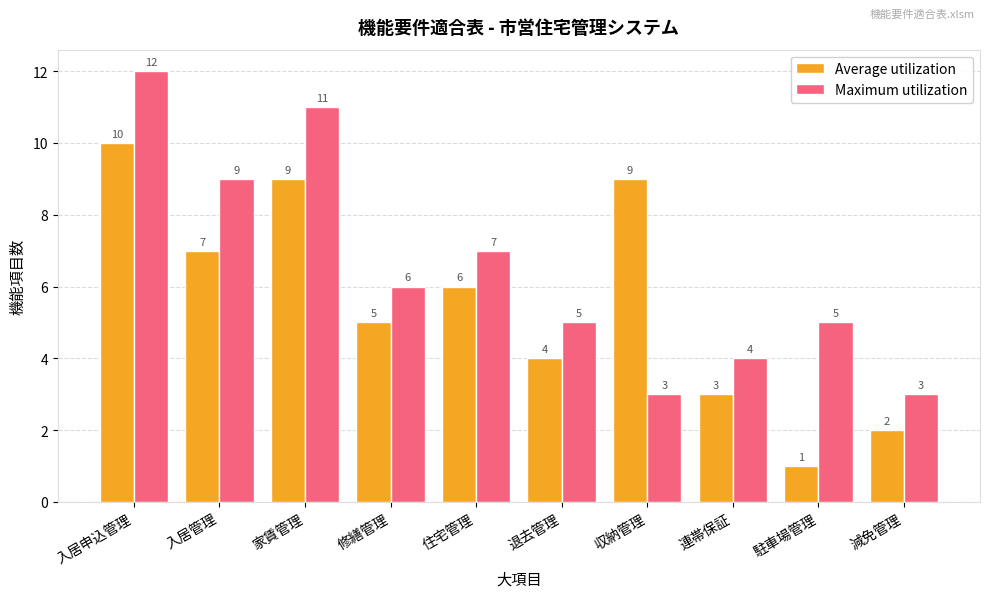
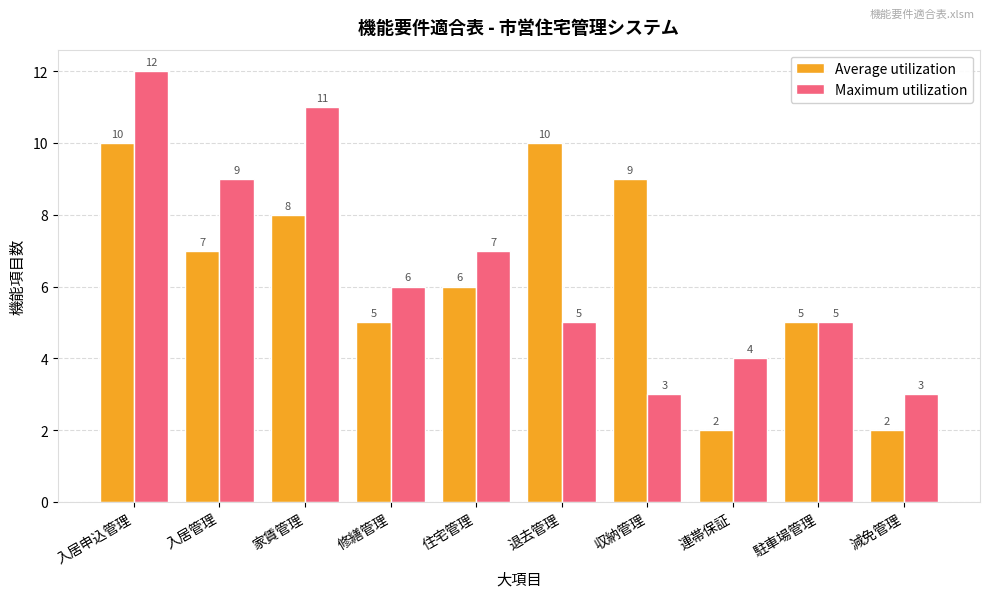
  {
    "Average utilization": {
      "入居申込管理": 10,
      "入居管理": 7,
-     "家賃管理": 9,
+     "家賃管理": 8,
      "修繕管理": 5,
      "住宅管理": 6,
-     "退去管理": 4,
+     "退去管理": 10,
      "収納管理": 9,
-     "連帯保証": 3,
-     "駐車場管理": 1,
+     "連帯保証": 2,
+     "駐車場管理": 5,
      "減免管理": 2
    },
    "Maximum utilization": {
      "入居申込管理": 12,
      "入居管理": 9,
      "家賃管理": 11,
      "修繕管理": 6,
      "住宅管理": 7,
      "退去管理": 5,
      "収納管理": 3,
      "連帯保証": 4,
      "駐車場管理": 5,
      "減免管理": 3
    }
  }
